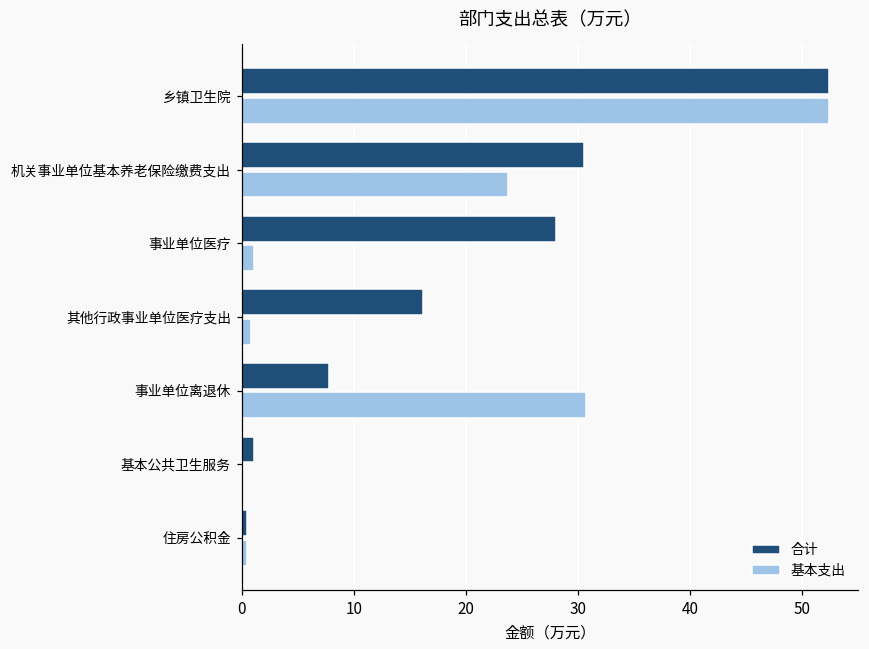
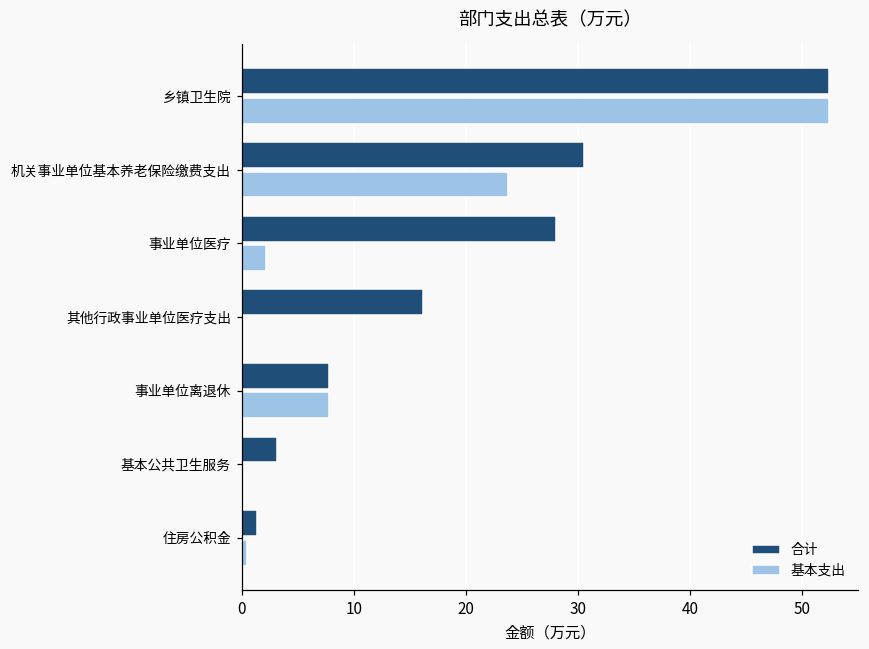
  {
    "合计": {
      "乡镇卫生院": 52.3,
      "机关事业单位基本养老保险缴费支出": 30.5,
      "事业单位医疗": 28.0,
      "其他行政事业单位医疗支出": 16.2,
      "事业单位离退休": 7.8,
-     "基本公共卫生服务": 1.1,
-     "住房公积金": 0.4
+     "基本公共卫生服务": 3.2,
+     "住房公积金": 1.4
    },
    "基本支出": {
      "乡镇卫生院": 52.3,
      "机关事业单位基本养老保险缴费支出": 23.8,
-     "事业单位医疗": 1.1,
-     "其他行政事业单位医疗支出": 0.9,
-     "事业单位离退休": 30.7,
+     "事业单位医疗": 2.2,
+     "其他行政事业单位医疗支出": 0.1,
+     "事业单位离退休": 7.8,
      "基本公共卫生服务": 0.0,
      "住房公积金": 0.5
    }
  }
